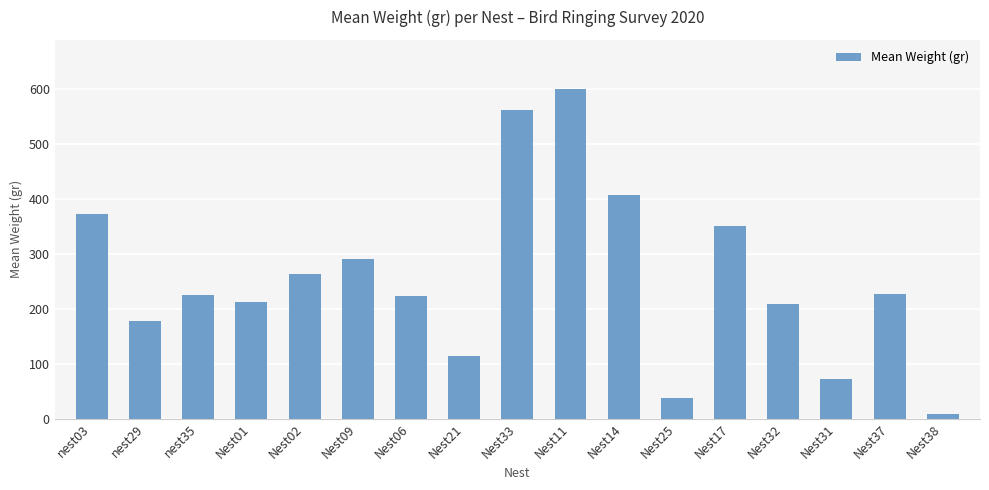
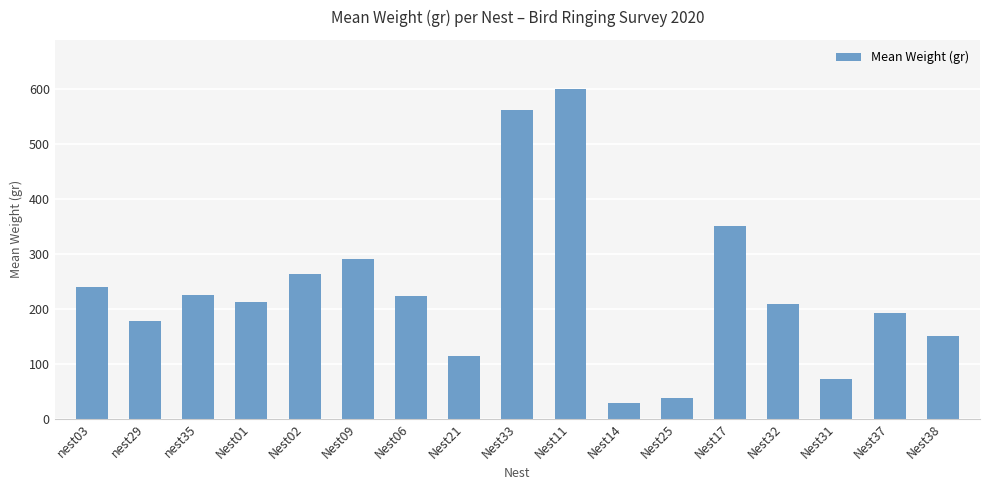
  {
-   "nest03": 370,
+   "nest03": 240,
    "nest29": 180,
    "nest35": 230,
    "Nest01": 210,
    "Nest02": 260,
    "Nest09": 290,
    "Nest06": 220,
    "Nest21": 110,
    "Nest33": 560,
    "Nest11": 600,
-   "Nest14": 410,
+   "Nest14": 30,
    "Nest25": 40,
    "Nest17": 350,
    "Nest32": 210,
    "Nest31": 70,
-   "Nest37": 230,
-   "Nest38": 10
+   "Nest37": 190,
+   "Nest38": 150
  }
